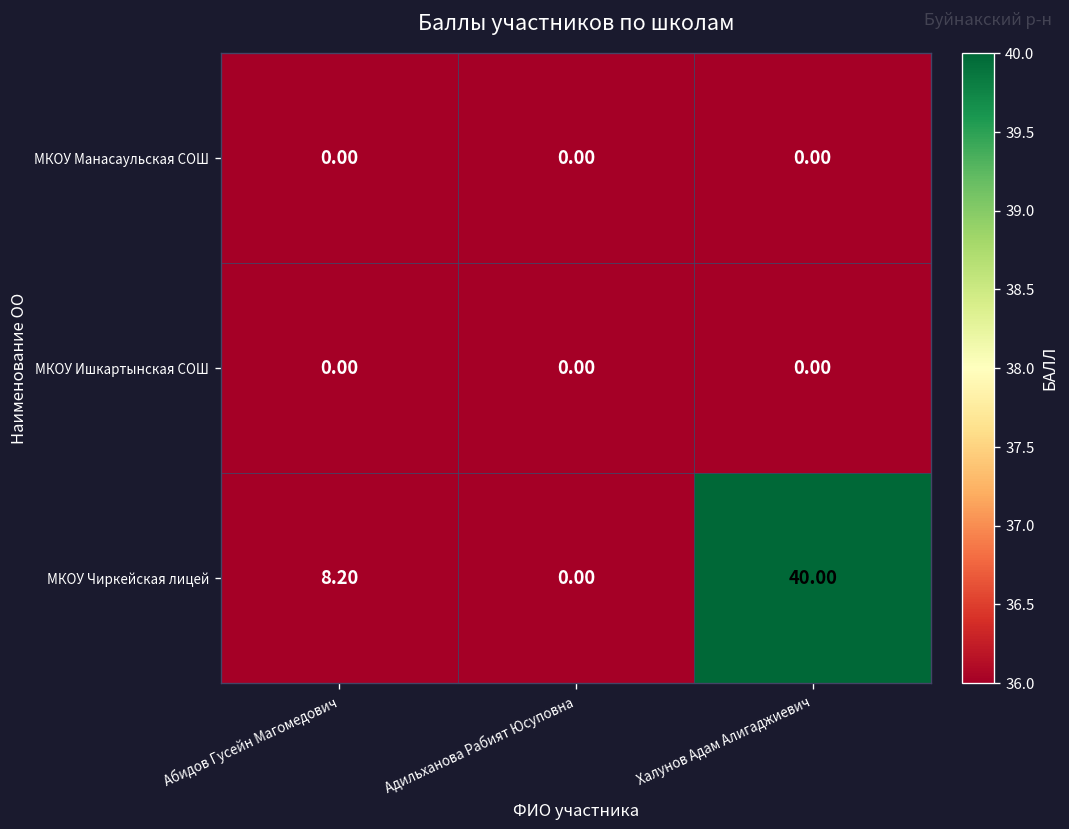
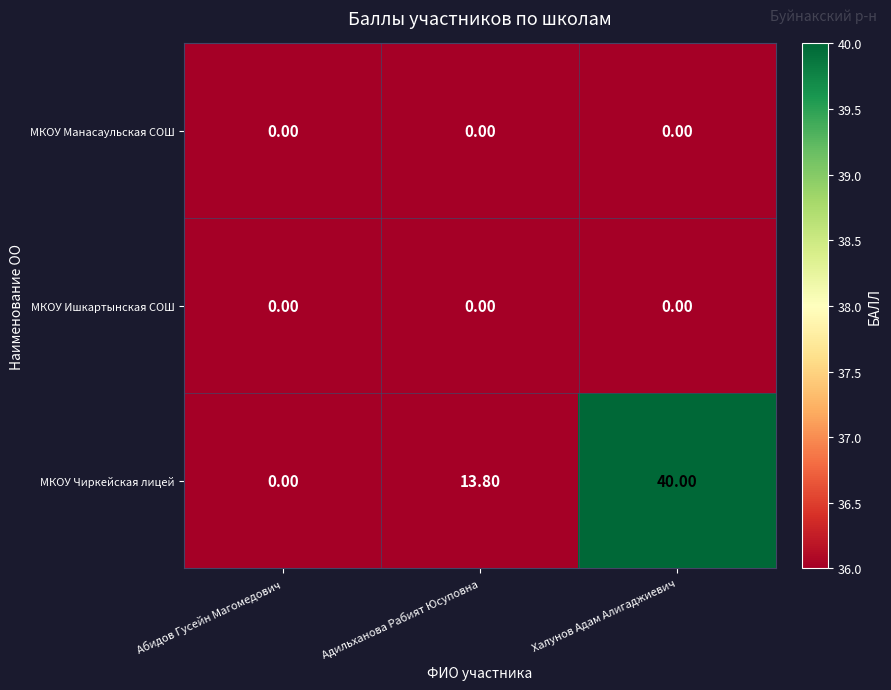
  {
    "МКОУ Манасаульская СОШ": {
      "Абидов Гусейн Магомедович": 0.00,
      "Адильханова Рабият Юсуповна": 0.00,
      "Халунов Адам Алигаджиевич": 0.00
    },
    "МКОУ Ишкартынская СОШ": {
      "Абидов Гусейн Магомедович": 0.00,
      "Адильханова Рабият Юсуповна": 0.00,
      "Халунов Адам Алигаджиевич": 0.00
    },
    "МКОУ Чиркейская лицей": {
-     "Абидов Гусейн Магомедович": 8.20,
-     "Адильханова Рабият Юсуповна": 0.00,
+     "Абидов Гусейн Магомедович": 0.00,
+     "Адильханова Рабият Юсуповна": 13.80,
      "Халунов Адам Алигаджиевич": 40.00
    }
  }
